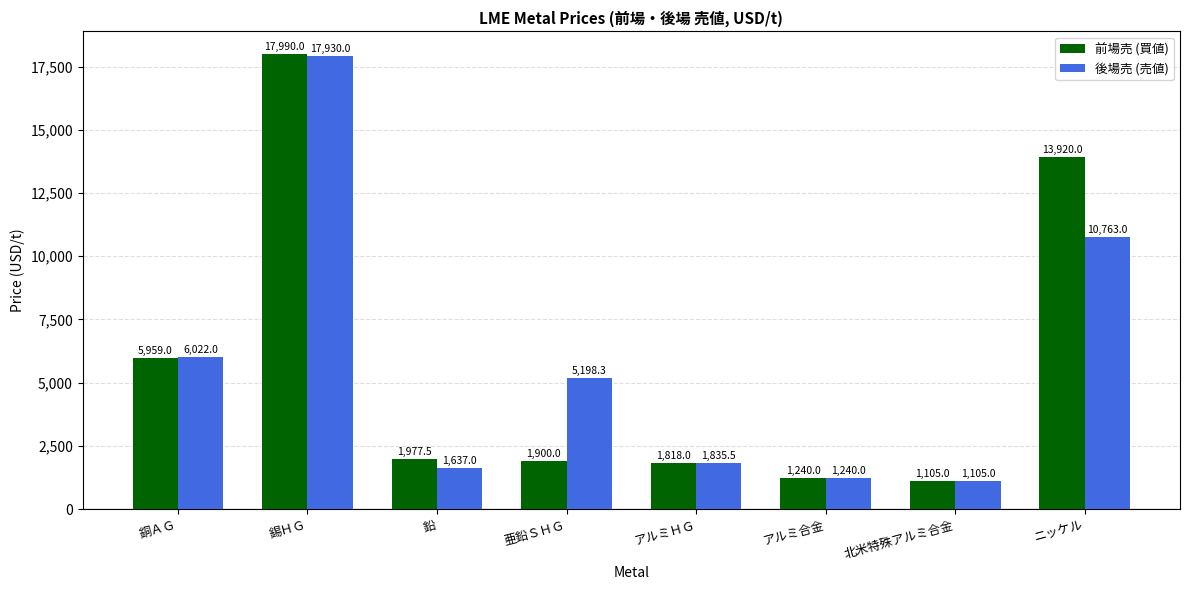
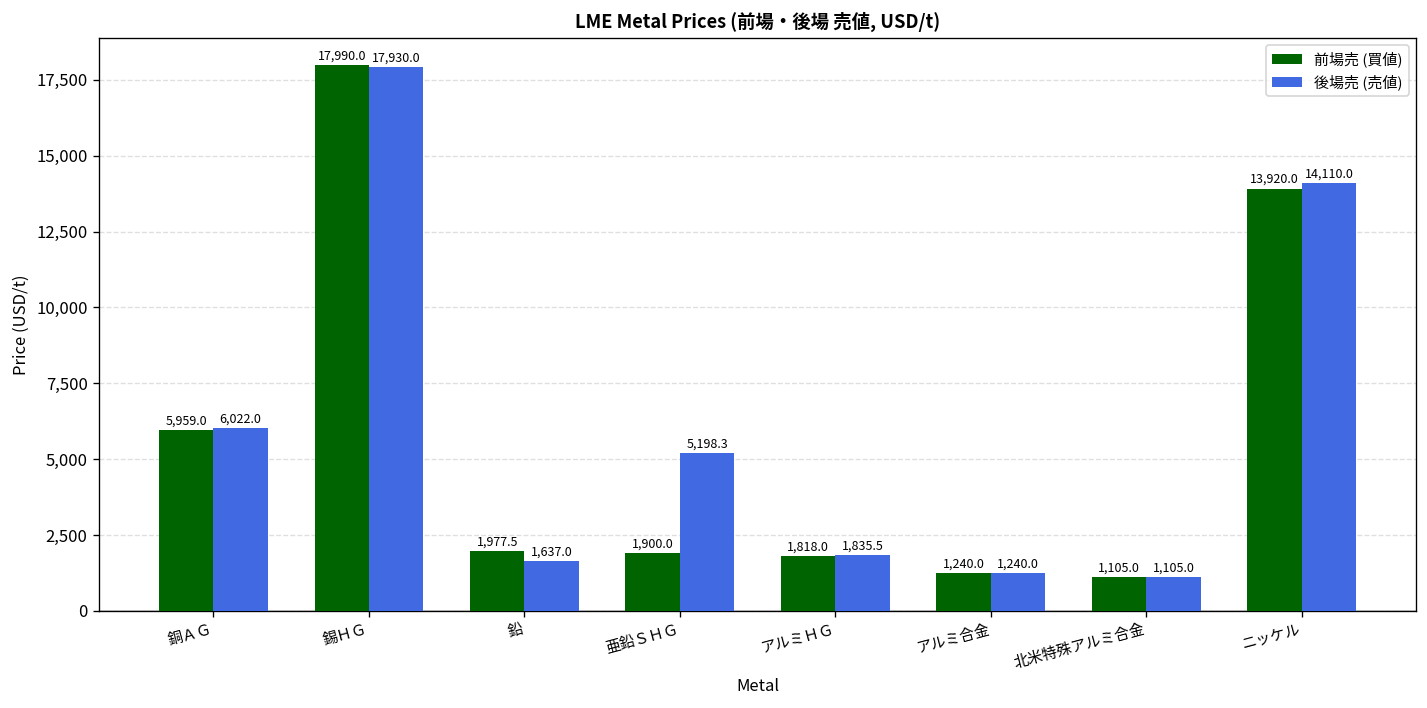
  {
    "前場売 (買値)": {
      "銅ＡＧ": "5,959.0",
      "錫ＨＧ": "17,990.0",
      "鉛": "1,977.5",
      "亜鉛ＳＨＧ": "1,900.0",
      "アルミＨＧ": "1,818.0",
      "アルミ合金": "1,240.0",
      "北米特殊アルミ合金": "1,105.0",
      "ニッケル": "13,920.0"
    },
    "後場売 (売値)": {
      "銅ＡＧ": "6,022.0",
      "錫ＨＧ": "17,930.0",
      "鉛": "1,637.0",
      "亜鉛ＳＨＧ": "5,198.3",
      "アルミＨＧ": "1,835.5",
      "アルミ合金": "1,240.0",
      "北米特殊アルミ合金": "1,105.0",
-     "ニッケル": "10,763.0"
+     "ニッケル": "14,110.0"
    }
  }
